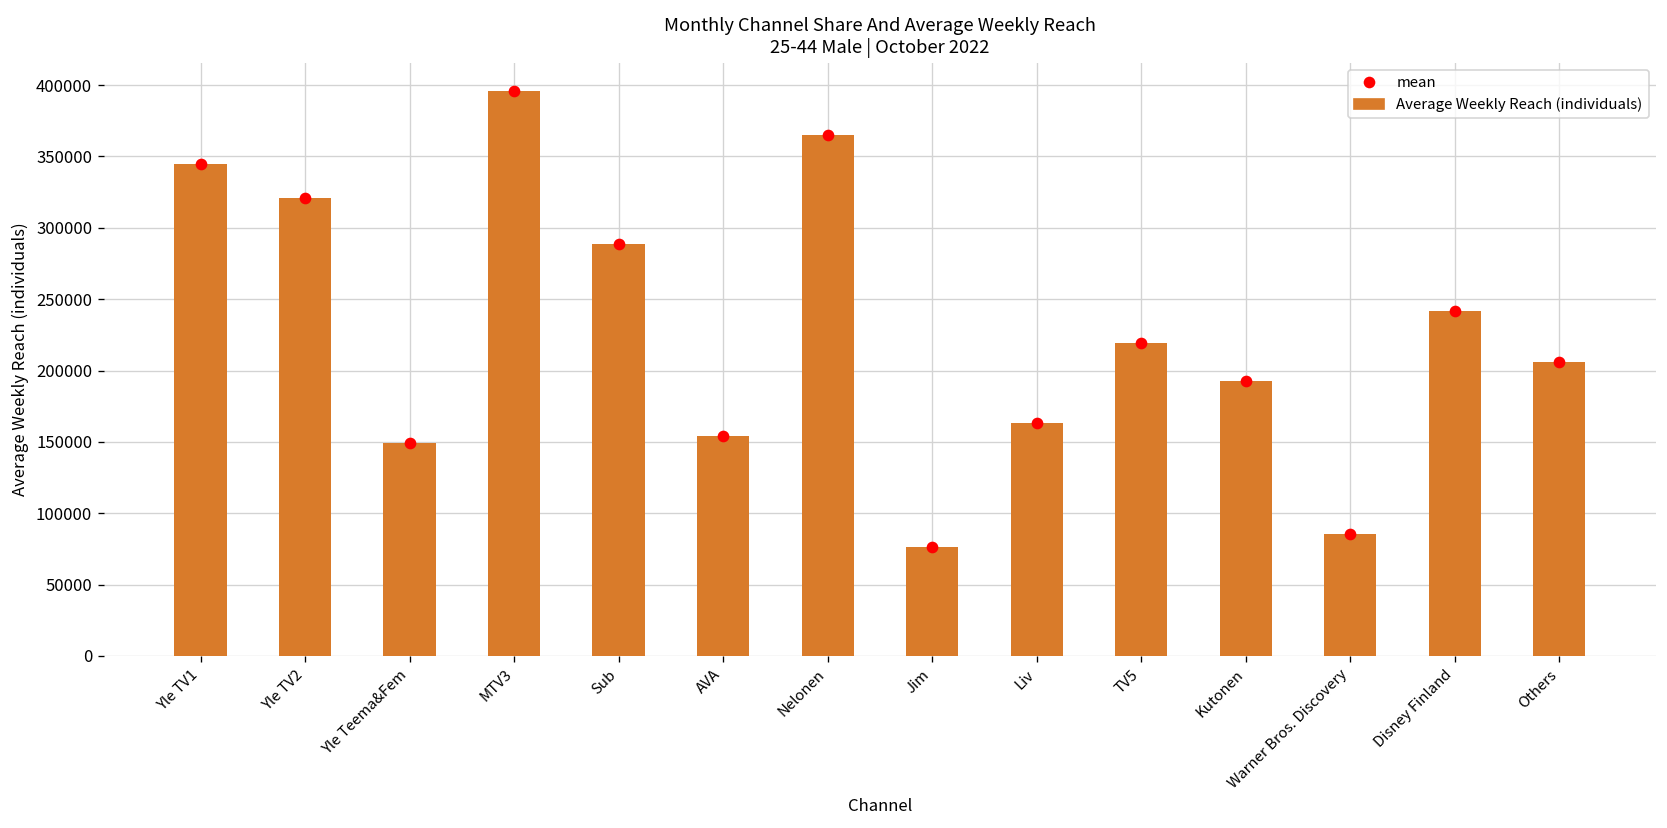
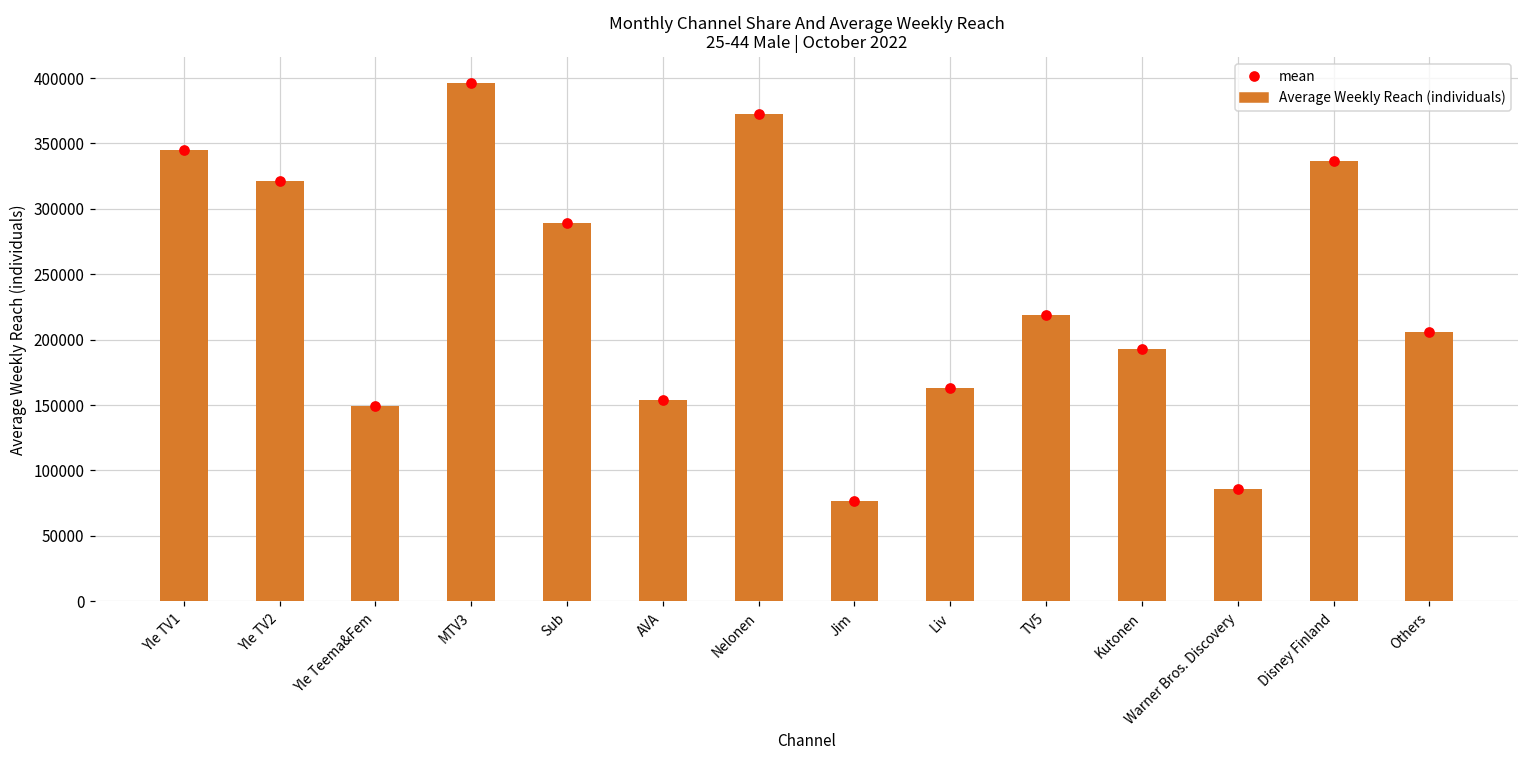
  {
    "Average Weekly Reach (individuals)": {
      "Yle TV1": 345000,
      "Yle TV2": 321000,
      "Yle Teema&Fem": 149000,
      "MTV3": 396000,
      "Sub": 289000,
      "AVA": 154000,
-     "Nelonen": 365000,
+     "Nelonen": 372000,
      "Jim": 77000,
      "Liv": 163000,
      "TV5": 219000,
      "Kutonen": 193000,
      "Warner Bros. Discovery": 85000,
-     "Disney Finland": 242000,
+     "Disney Finland": 337000,
      "Others": 206000
    }
  }
